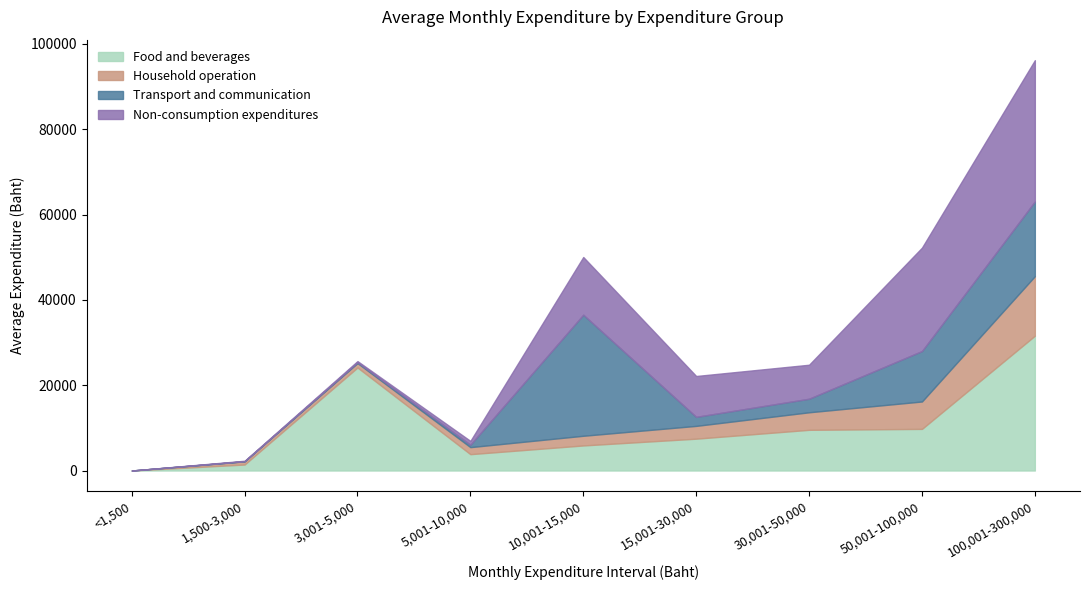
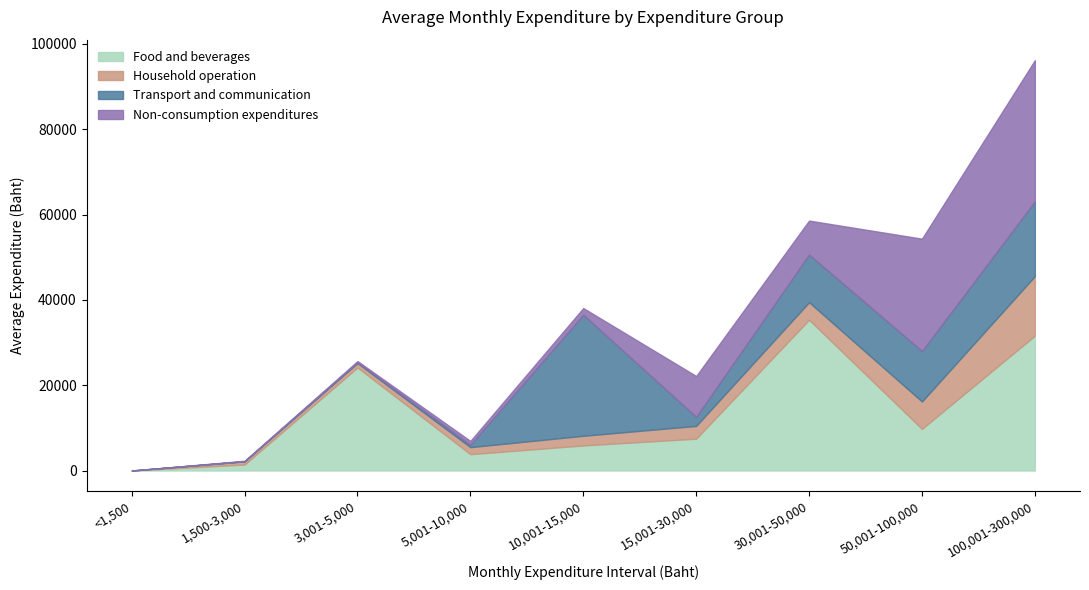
  {
    "Food and beverages": {
      "1,500-3,000": 1000,
      "3,001-5,000": 24000,
      "5,001-10,000": 4000,
      "10,001-15,000": 6000,
      "15,001-30,000": 7000,
-     "30,001-50,000": 10000,
+     "30,001-50,000": 35000,
      "50,001-100,000": 10000,
      "100,001-300,000": 32000
    },
    "Household operation": {
      "10,001-15,000": 2000,
      "15,001-30,000": 3000,
      "30,001-50,000": 4000,
      "50,001-100,000": 6000,
      "100,001-300,000": 14000
    },
    "Transport and communication": {
      "10,001-15,000": 28000,
      "15,001-30,000": 2000,
-     "30,001-50,000": 3000,
+     "30,001-50,000": 11000,
      "50,001-100,000": 12000,
      "100,001-300,000": 18000
    },
    "Non-consumption expenditures": {
      "5,001-10,000": 1000,
-     "10,001-15,000": 14000,
+     "10,001-15,000": 2000,
      "15,001-30,000": 10000,
      "30,001-50,000": 8000,
-     "50,001-100,000": 24000,
+     "50,001-100,000": 26000,
      "100,001-300,000": 33000
    }
  }
